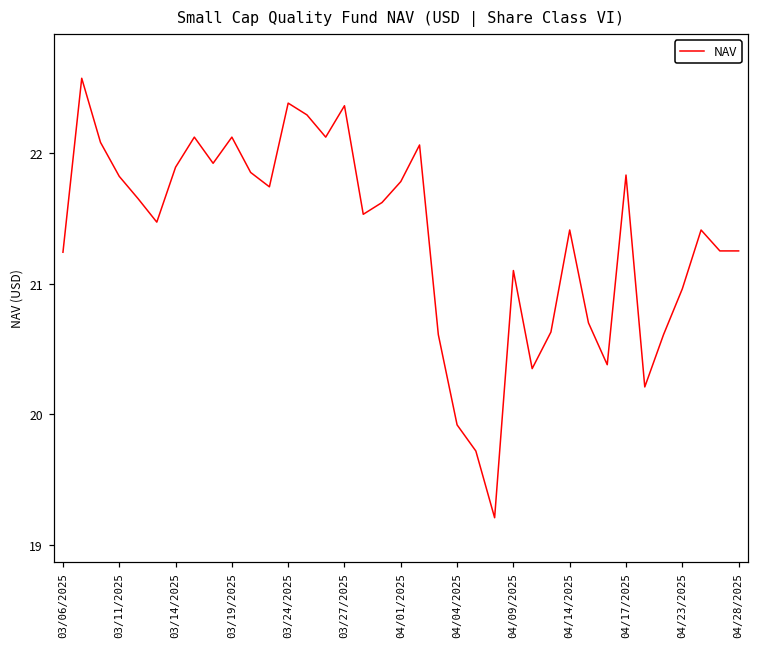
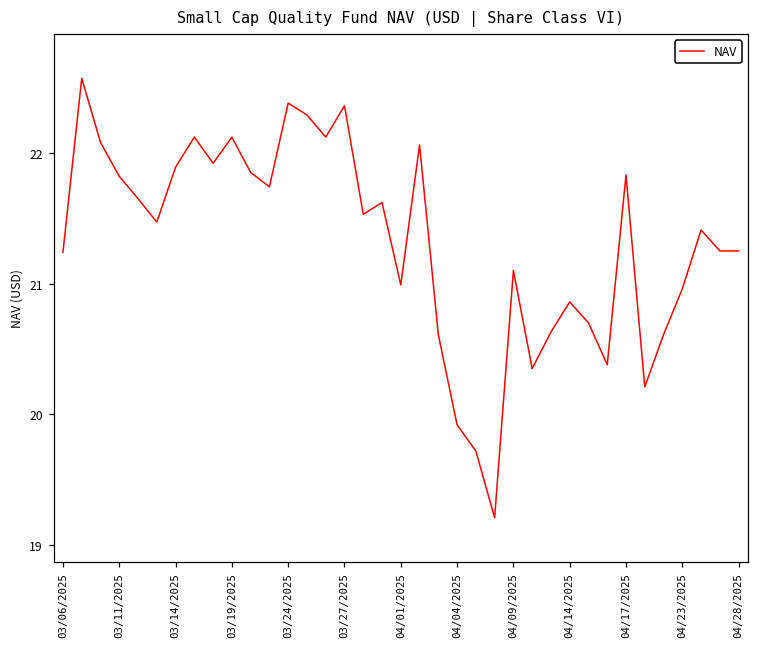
  {
    "03/06/2025": 21.24,
    "03/11/2025": 21.82,
    "03/14/2025": 21.89,
    "03/19/2025": 22.12,
    "03/24/2025": 22.38,
    "03/27/2025": 22.36,
-   "04/01/2025": 21.78,
+   "04/01/2025": 20.99,
    "04/04/2025": 19.92,
    "04/09/2025": 21.10,
-   "04/14/2025": 21.41,
+   "04/14/2025": 20.86,
    "04/17/2025": 21.83,
    "04/23/2025": 20.96,
    "04/28/2025": 21.25
  }
